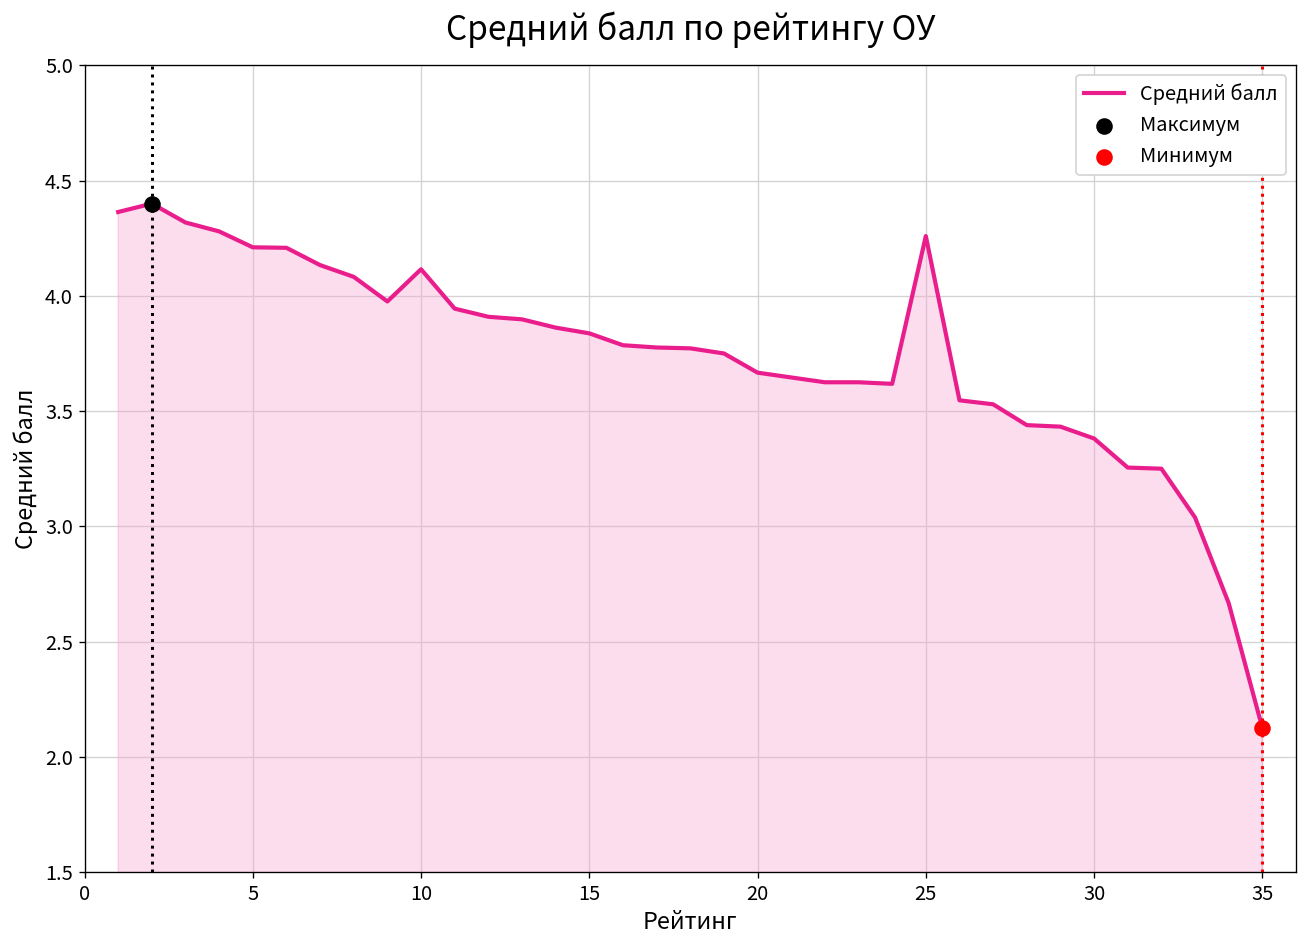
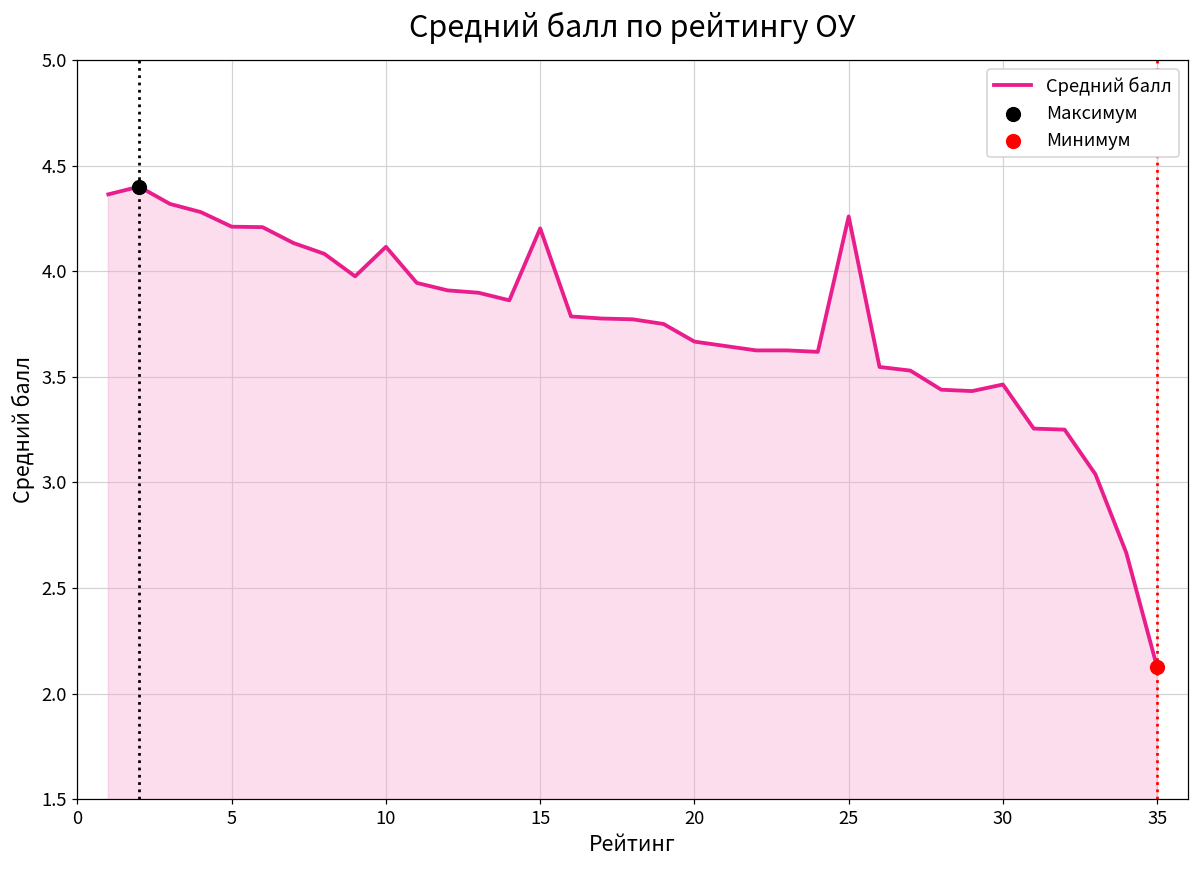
  {
    "Средний балл": {
      "5": 4.21,
      "10": 4.12,
-     "15": 3.84,
+     "15": 4.20,
      "20": 3.67,
      "25": 4.26,
-     "30": 3.38
+     "30": 3.46
    }
  }
